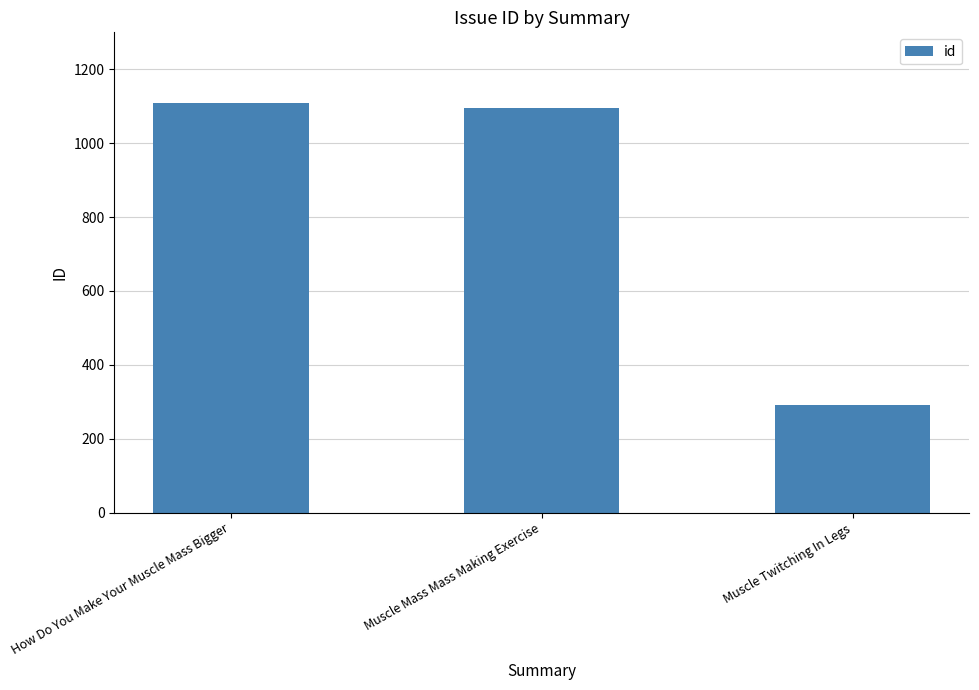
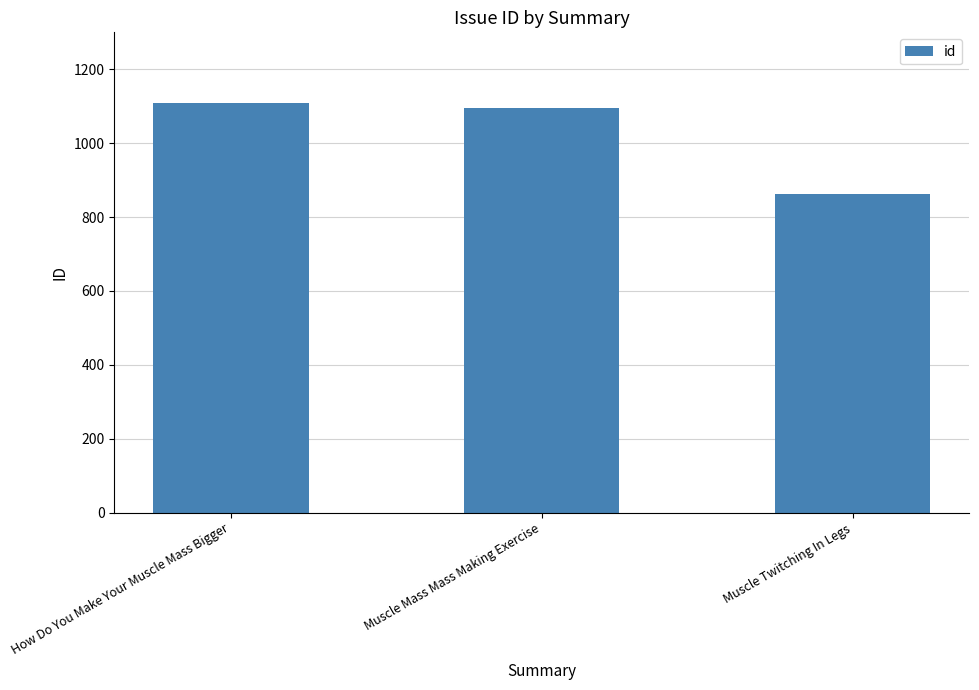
  {
    "How Do You Make Your Muscle Mass Bigger": 1110,
    "Muscle Mass Mass Making Exercise": 1100,
-   "Muscle Twitching In Legs": 290
+   "Muscle Twitching In Legs": 860
  }
